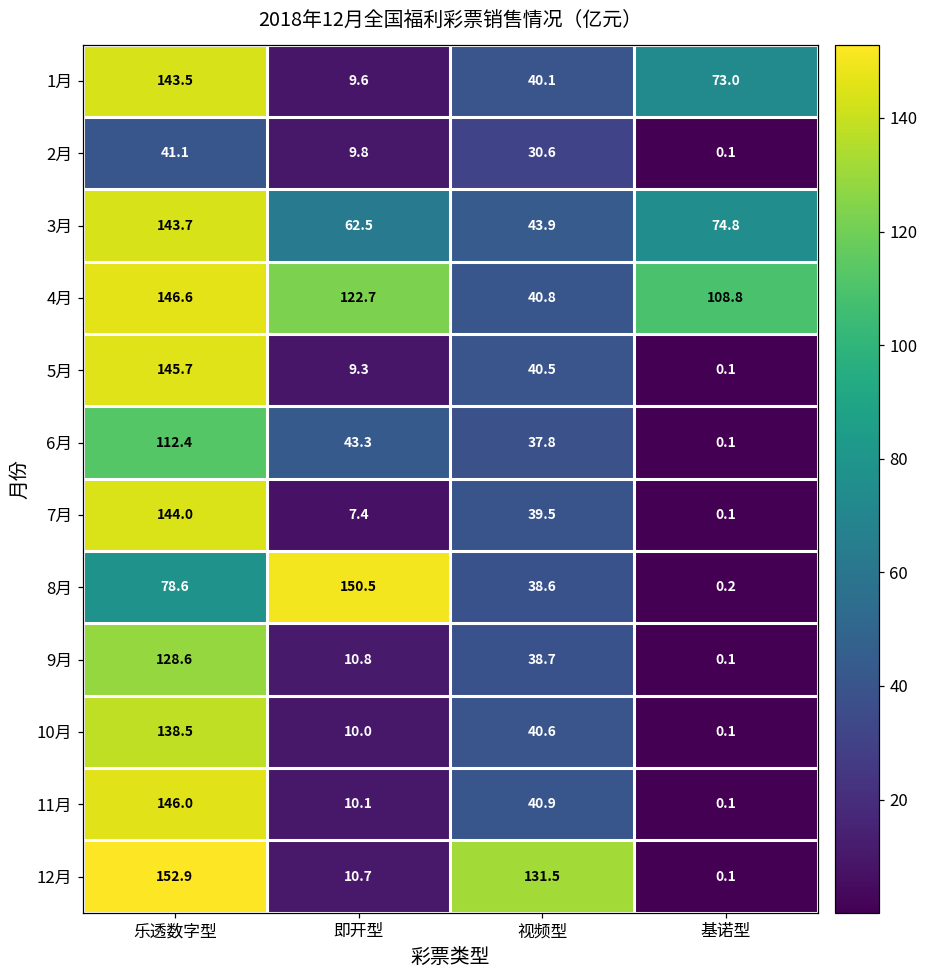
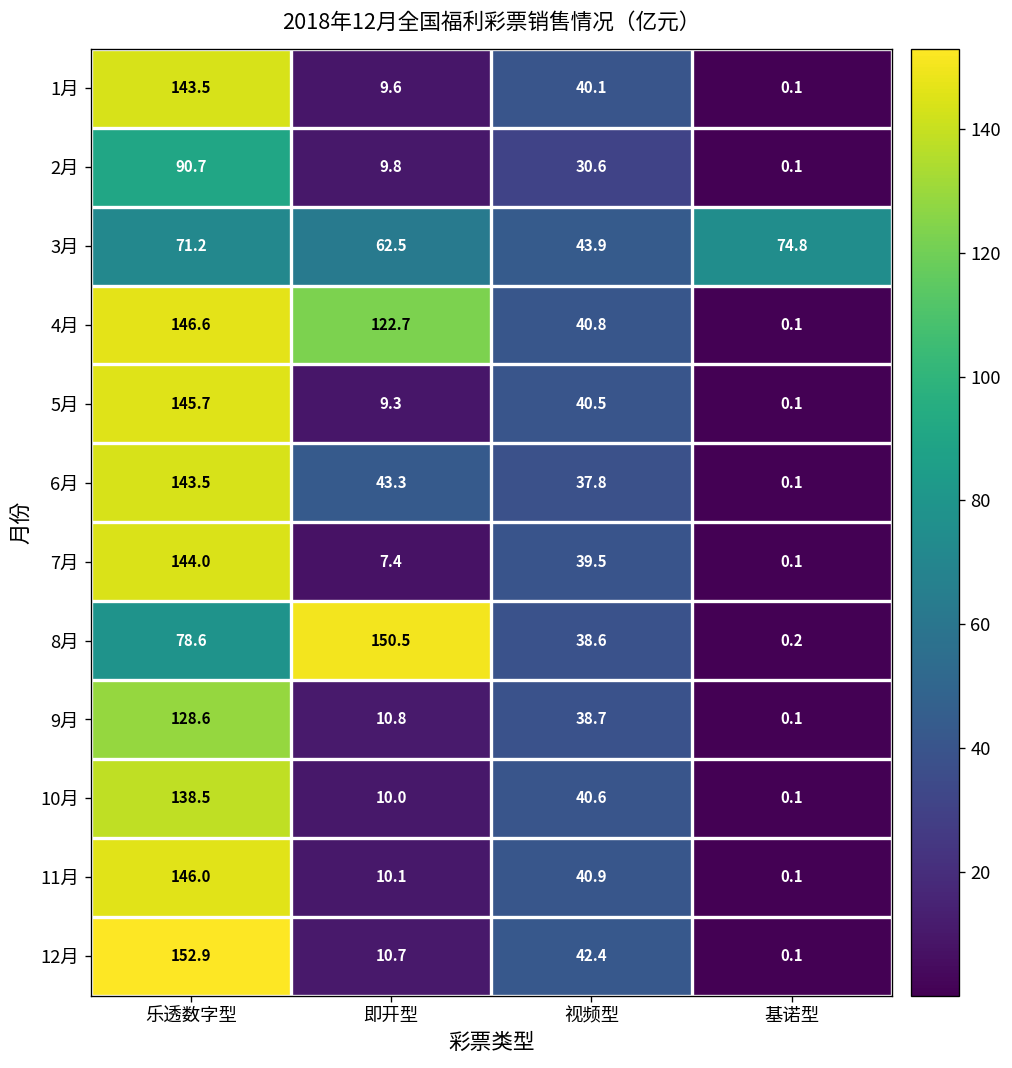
  {
    "1月": {
      "乐透数字型": 143.5,
      "即开型": 9.6,
      "视频型": 40.1,
-     "基诺型": 73.0
+     "基诺型": 0.1
    },
    "2月": {
-     "乐透数字型": 41.1,
+     "乐透数字型": 90.7,
      "即开型": 9.8,
      "视频型": 30.6,
      "基诺型": 0.1
    },
    "3月": {
-     "乐透数字型": 143.7,
+     "乐透数字型": 71.2,
      "即开型": 62.5,
      "视频型": 43.9,
      "基诺型": 74.8
    },
    "4月": {
      "乐透数字型": 146.6,
      "即开型": 122.7,
      "视频型": 40.8,
-     "基诺型": 108.8
+     "基诺型": 0.1
    },
    "5月": {
      "乐透数字型": 145.7,
      "即开型": 9.3,
      "视频型": 40.5,
      "基诺型": 0.1
    },
    "6月": {
-     "乐透数字型": 112.4,
+     "乐透数字型": 143.5,
      "即开型": 43.3,
      "视频型": 37.8,
      "基诺型": 0.1
    },
    "7月": {
      "乐透数字型": 144.0,
      "即开型": 7.4,
      "视频型": 39.5,
      "基诺型": 0.1
    },
    "8月": {
      "乐透数字型": 78.6,
      "即开型": 150.5,
      "视频型": 38.6,
      "基诺型": 0.2
    },
    "9月": {
      "乐透数字型": 128.6,
      "即开型": 10.8,
      "视频型": 38.7,
      "基诺型": 0.1
    },
    "10月": {
      "乐透数字型": 138.5,
      "即开型": 10.0,
      "视频型": 40.6,
      "基诺型": 0.1
    },
    "11月": {
      "乐透数字型": 146.0,
      "即开型": 10.1,
      "视频型": 40.9,
      "基诺型": 0.1
    },
    "12月": {
      "乐透数字型": 152.9,
      "即开型": 10.7,
-     "视频型": 131.5,
+     "视频型": 42.4,
      "基诺型": 0.1
    }
  }
